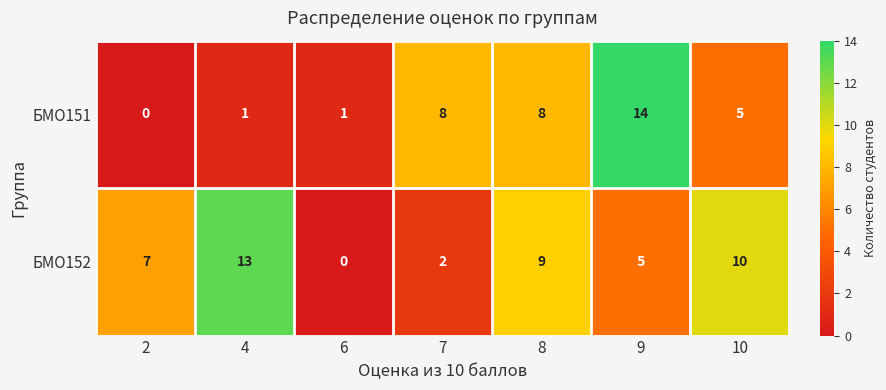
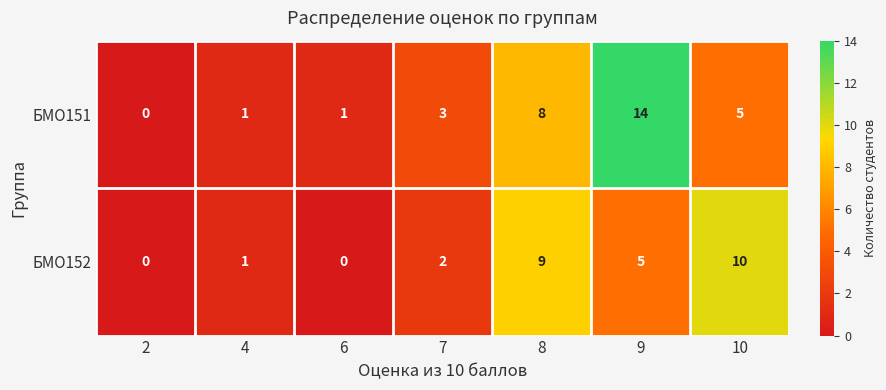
  {
    "БМО151": {
      "2": 0,
      "4": 1,
      "6": 1,
-     "7": 8,
+     "7": 3,
      "8": 8,
      "9": 14,
      "10": 5
    },
    "БМО152": {
-     "2": 7,
-     "4": 13,
+     "2": 0,
+     "4": 1,
      "6": 0,
      "7": 2,
      "8": 9,
      "9": 5,
      "10": 10
    }
  }
